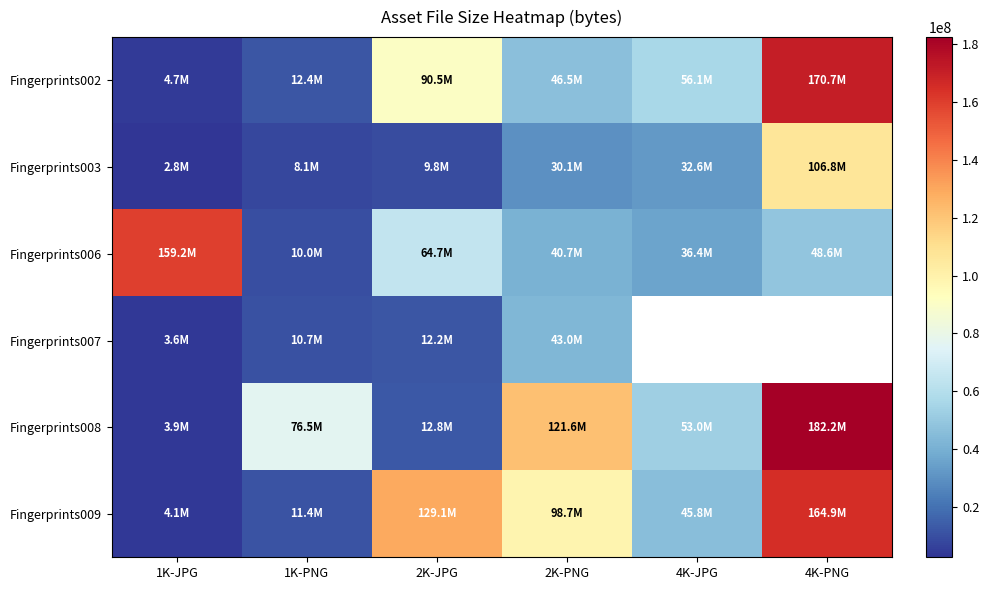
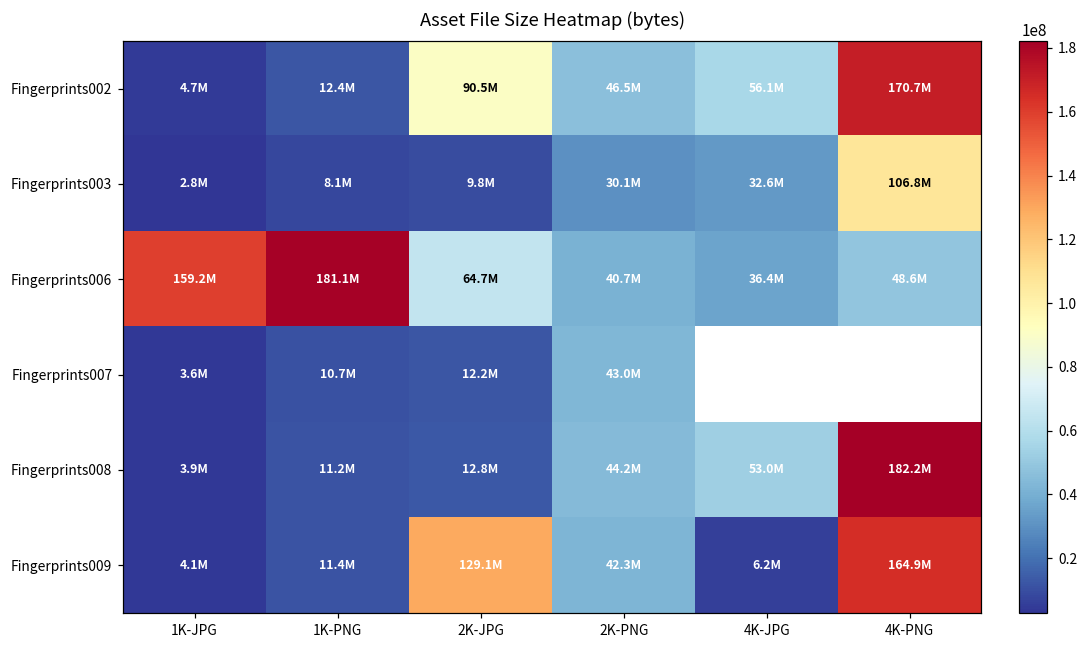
  {
    "Fingerprints002": {
      "1K-JPG": "4.7M",
      "1K-PNG": "12.4M",
      "2K-JPG": "90.5M",
      "2K-PNG": "46.5M",
      "4K-JPG": "56.1M",
      "4K-PNG": "170.7M"
    },
    "Fingerprints003": {
      "1K-JPG": "2.8M",
      "1K-PNG": "8.1M",
      "2K-JPG": "9.8M",
      "2K-PNG": "30.1M",
      "4K-JPG": "32.6M",
      "4K-PNG": "106.8M"
    },
    "Fingerprints006": {
      "1K-JPG": "159.2M",
-     "1K-PNG": "10.0M",
+     "1K-PNG": "181.1M",
      "2K-JPG": "64.7M",
      "2K-PNG": "40.7M",
      "4K-JPG": "36.4M",
      "4K-PNG": "48.6M"
    },
    "Fingerprints007": {
      "1K-JPG": "3.6M",
      "1K-PNG": "10.7M",
      "2K-JPG": "12.2M",
      "2K-PNG": "43.0M"
    },
    "Fingerprints008": {
      "1K-JPG": "3.9M",
-     "1K-PNG": "76.5M",
+     "1K-PNG": "11.2M",
      "2K-JPG": "12.8M",
-     "2K-PNG": "121.6M",
+     "2K-PNG": "44.2M",
      "4K-JPG": "53.0M",
      "4K-PNG": "182.2M"
    },
    "Fingerprints009": {
      "1K-JPG": "4.1M",
      "1K-PNG": "11.4M",
      "2K-JPG": "129.1M",
-     "2K-PNG": "98.7M",
-     "4K-JPG": "45.8M",
+     "2K-PNG": "42.3M",
+     "4K-JPG": "6.2M",
      "4K-PNG": "164.9M"
    }
  }
